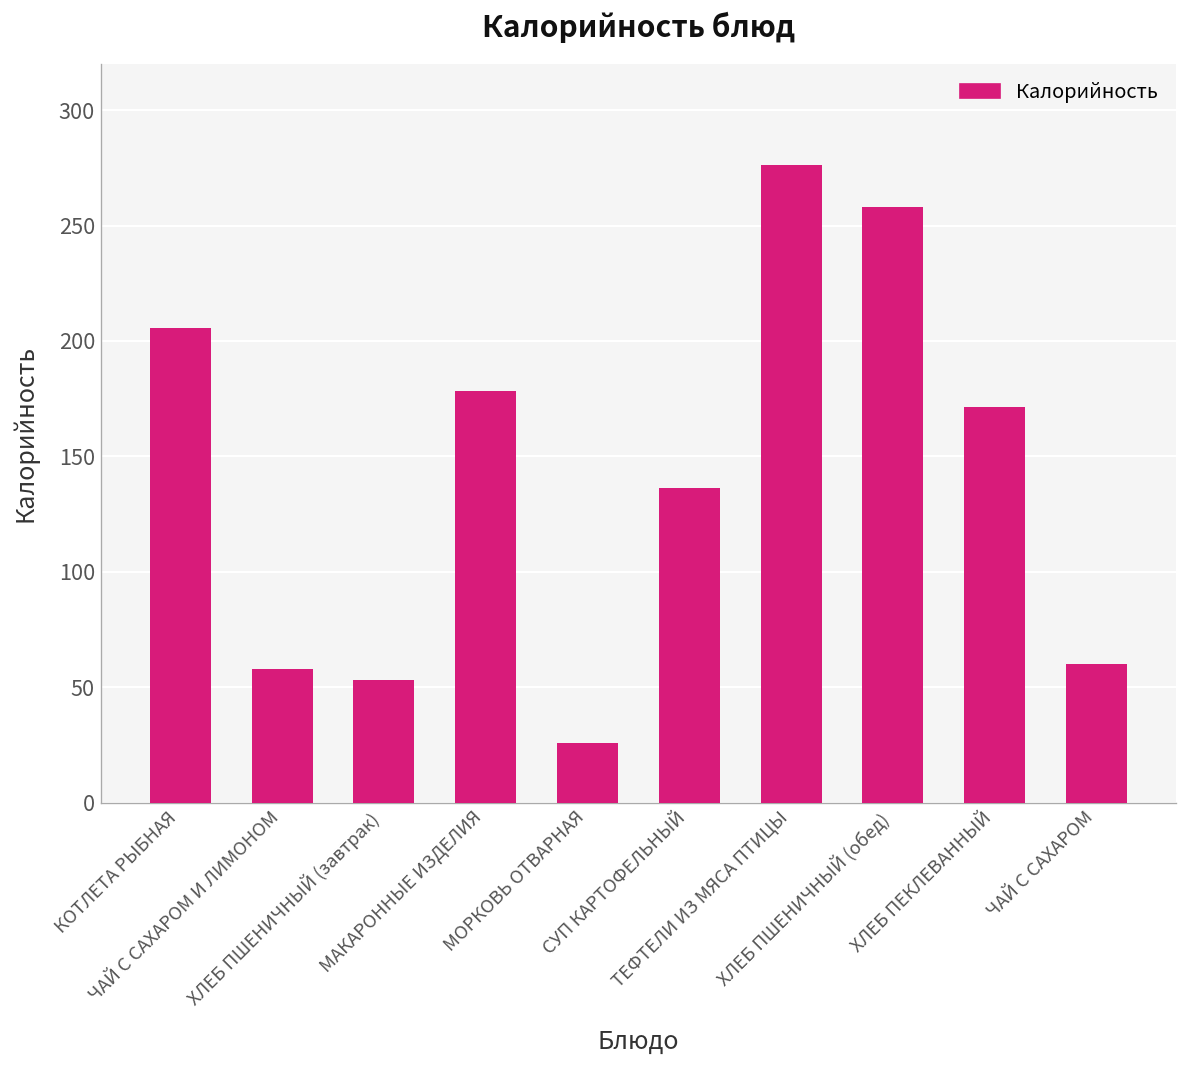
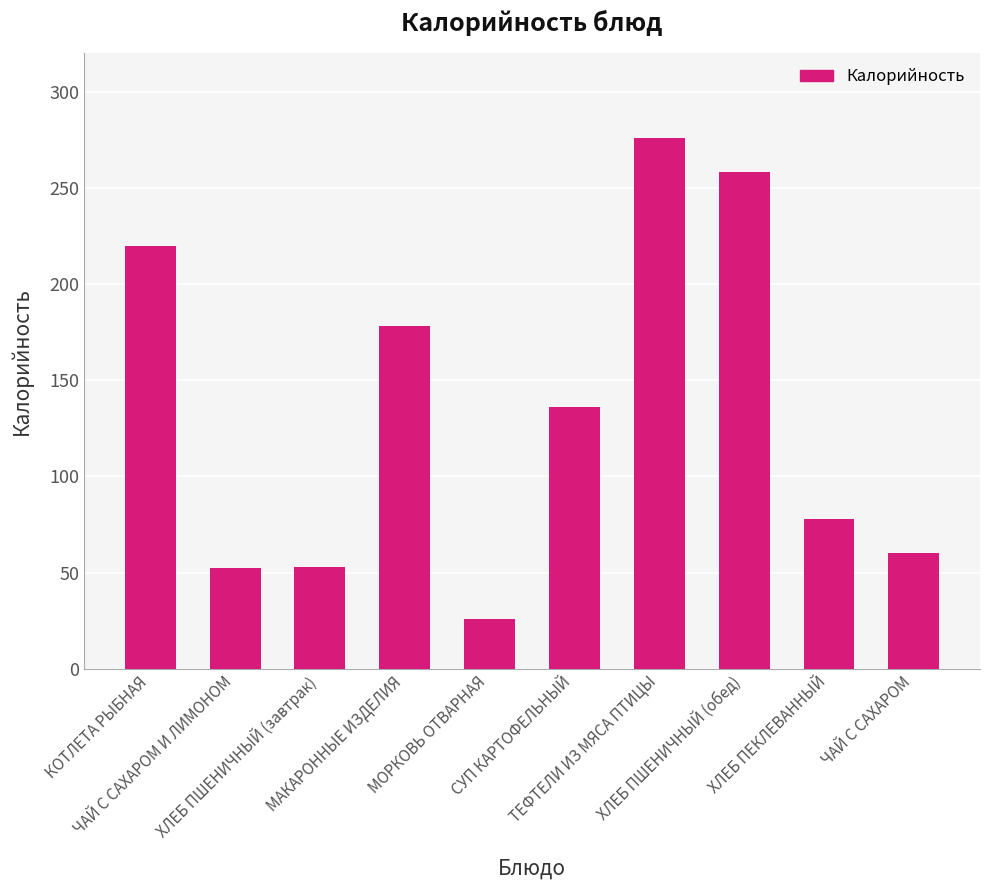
  {
-   "КОТЛЕТА РЫБНАЯ": 206,
-   "ЧАЙ С САХАРОМ И ЛИМОНОМ": 58,
+   "КОТЛЕТА РЫБНАЯ": 220,
+   "ЧАЙ С САХАРОМ И ЛИМОНОМ": 52,
    "ХЛЕБ ПШЕНИЧНЫЙ (завтрак)": 53,
    "МАКАРОННЫЕ ИЗДЕЛИЯ": 179,
    "МОРКОВЬ ОТВАРНАЯ": 26,
    "СУП КАРТОФЕЛЬНЫЙ": 136,
    "ТЕФТЕЛИ ИЗ МЯСА ПТИЦЫ": 276,
    "ХЛЕБ ПШЕНИЧНЫЙ (обед)": 258,
-   "ХЛЕБ ПЕКЛЕВАННЫЙ": 171,
+   "ХЛЕБ ПЕКЛЕВАННЫЙ": 78,
    "ЧАЙ С САХАРОМ": 60
  }
